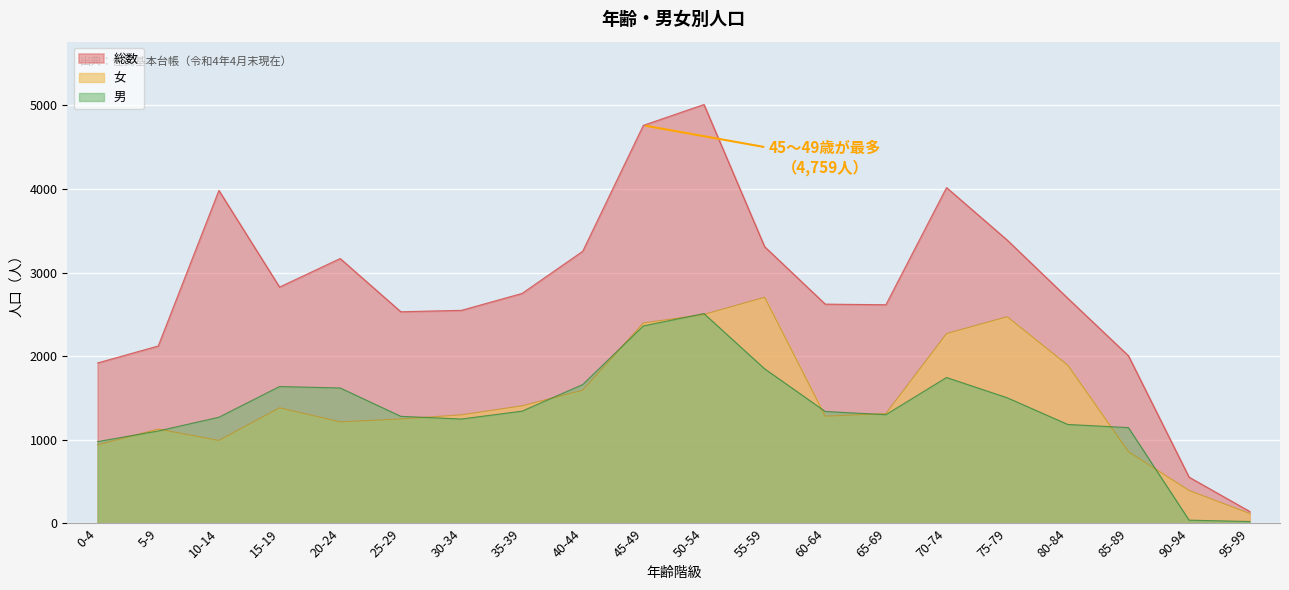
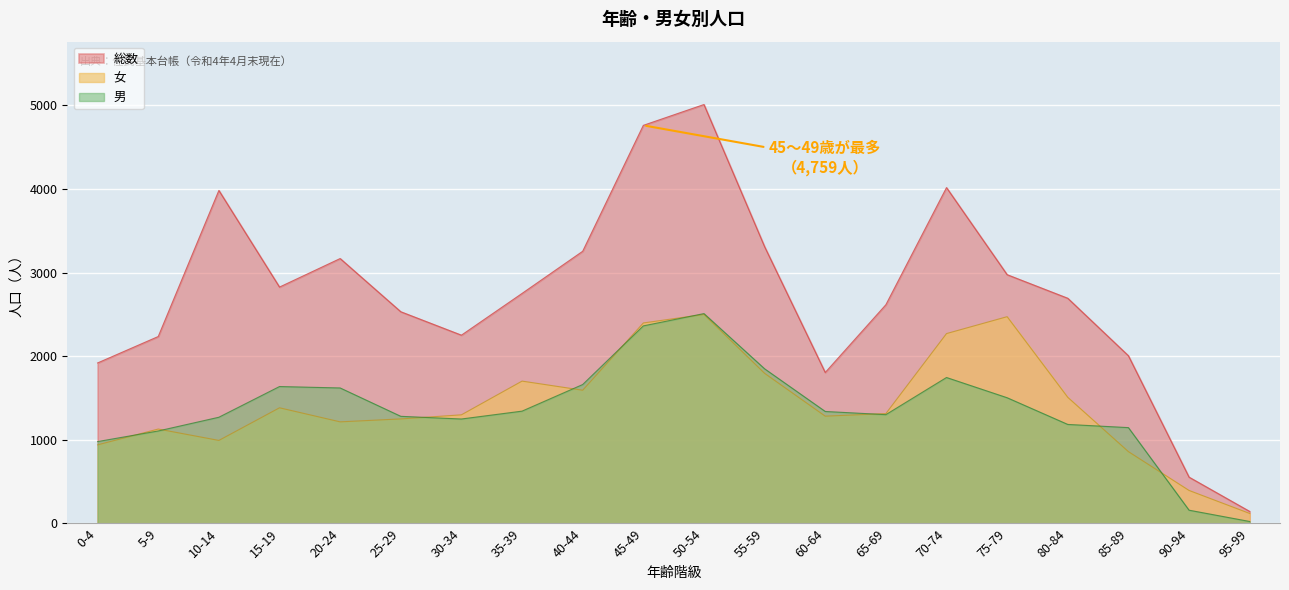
  {
    "総数": {
      "0-4": 1900,
-     "5-9": 2100,
+     "5-9": 2200,
      "10-14": 4000,
      "15-19": 2800,
      "20-24": 3200,
      "25-29": 2500,
-     "30-34": 2500,
+     "30-34": 2300,
      "35-39": 2800,
      "40-44": 3300,
      "50-54": 5000,
      "55-59": 3300,
-     "60-64": 2600,
+     "60-64": 1800,
      "65-69": 2600,
      "70-74": 4000,
-     "75-79": 3400,
+     "75-79": 3000,
      "80-84": 2700,
      "85-89": 2000,
      "90-94": 600
    },
    "女": {
      "0-4": 900,
      "10-14": 1000,
      "15-19": 1400,
      "20-24": 1200,
      "25-29": 1300,
      "30-34": 1300,
-     "35-39": 1400,
+     "35-39": 1700,
      "40-44": 1600,
      "45-49": 2400,
-     "55-59": 2700,
+     "55-59": 1800,
      "60-64": 1300,
      "70-74": 2300,
      "75-79": 2500,
-     "80-84": 1900,
+     "80-84": 1500,
      "85-89": 900,
      "90-94": 400
    },
    "男": {
      "0-4": 1000,
      "10-14": 1300,
      "15-19": 1600,
      "20-24": 1600,
      "25-29": 1300,
      "30-34": 1200,
      "35-39": 1300,
      "40-44": 1700,
      "45-49": 2400,
      "55-59": 1800,
      "60-64": 1300,
      "70-74": 1700,
      "75-79": 1500,
      "80-84": 1200,
      "85-89": 1100,
-     "90-94": 0,
+     "90-94": 200,
      "95-99": 0
    }
  }
